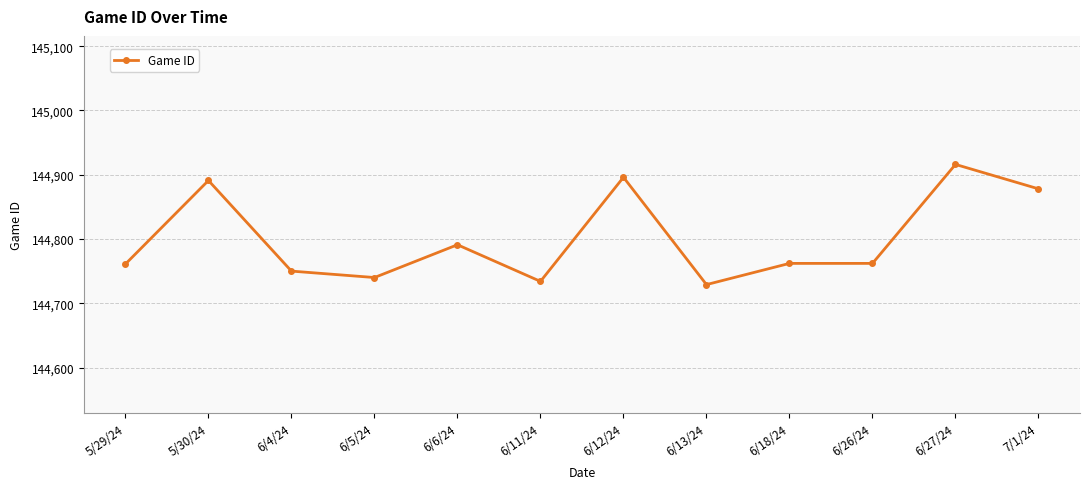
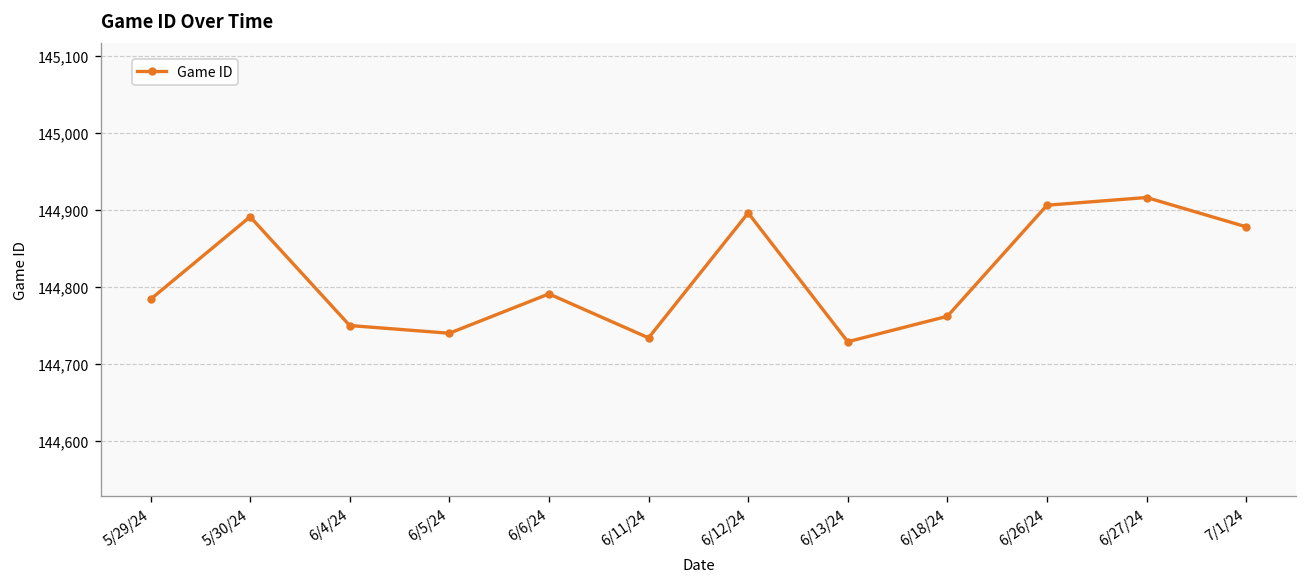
  {
-   "5/29/24": "144,760",
+   "5/29/24": "144,780",
    "5/30/24": "144,890",
    "6/4/24": "144,750",
    "6/5/24": "144,740",
    "6/6/24": "144,790",
    "6/11/24": "144,730",
    "6/12/24": "144,900",
    "6/13/24": "144,730",
    "6/18/24": "144,760",
-   "6/26/24": "144,760",
+   "6/26/24": "144,910",
    "6/27/24": "144,920",
    "7/1/24": "144,880"
  }
